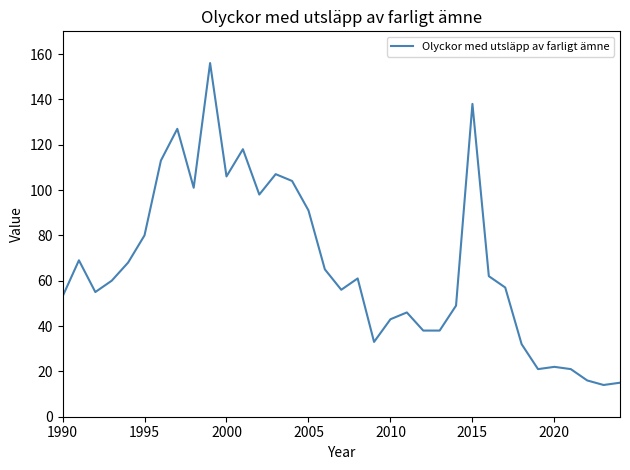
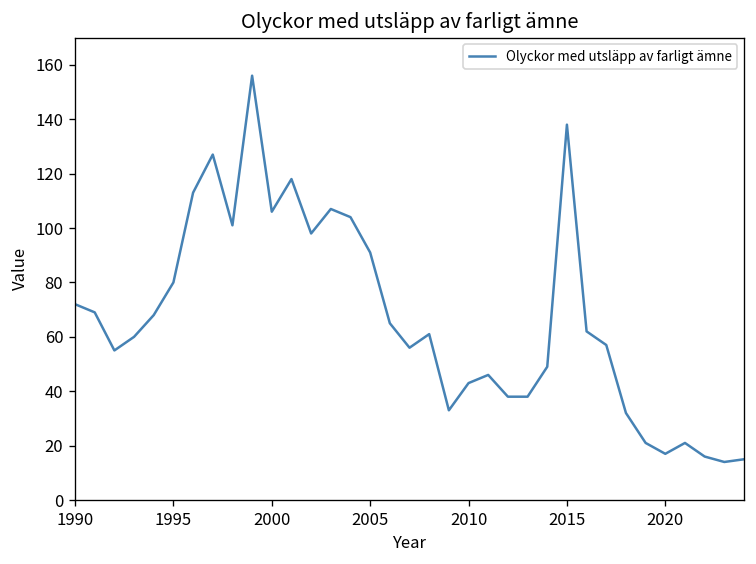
  {
-   "1990": 53,
+   "1990": 72,
    "1995": 80,
    "2000": 106,
    "2005": 91,
    "2010": 43,
    "2015": 138,
-   "2020": 22
+   "2020": 17
  }
